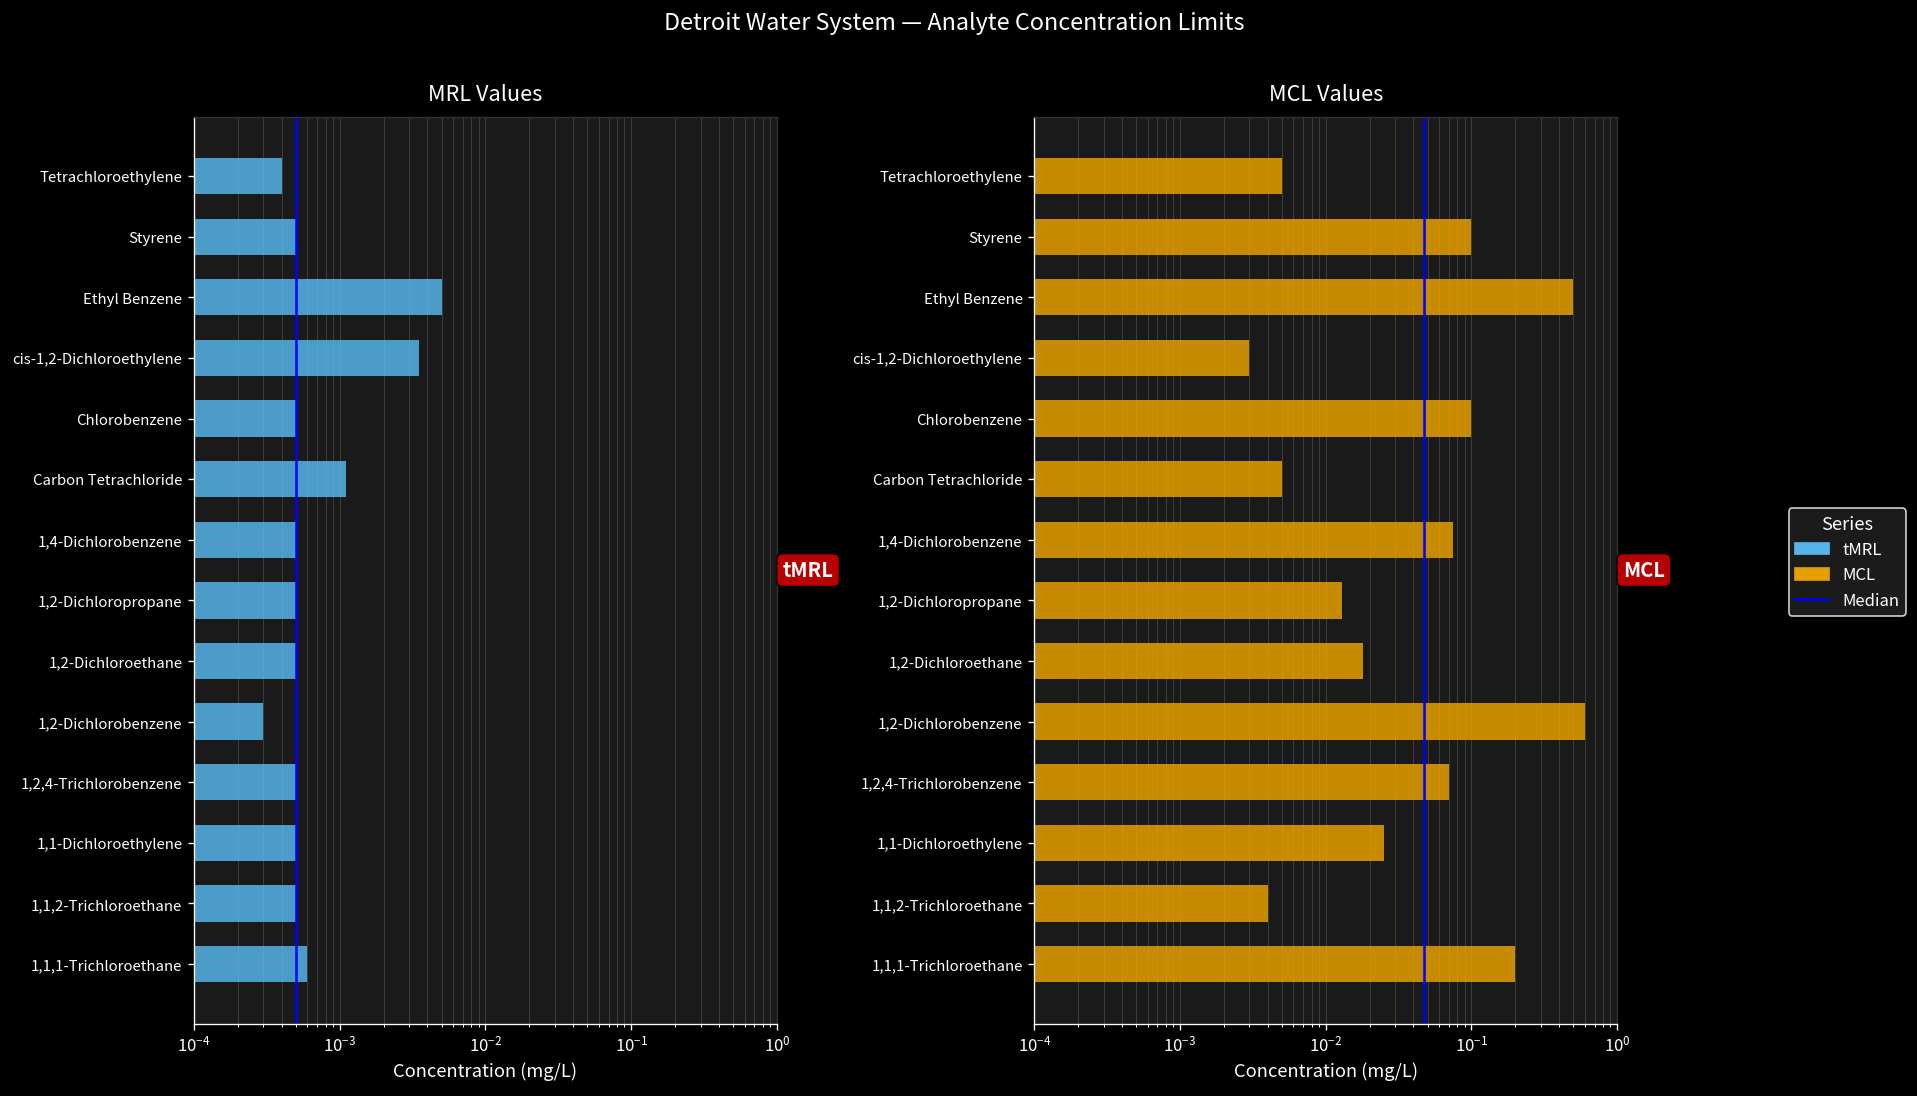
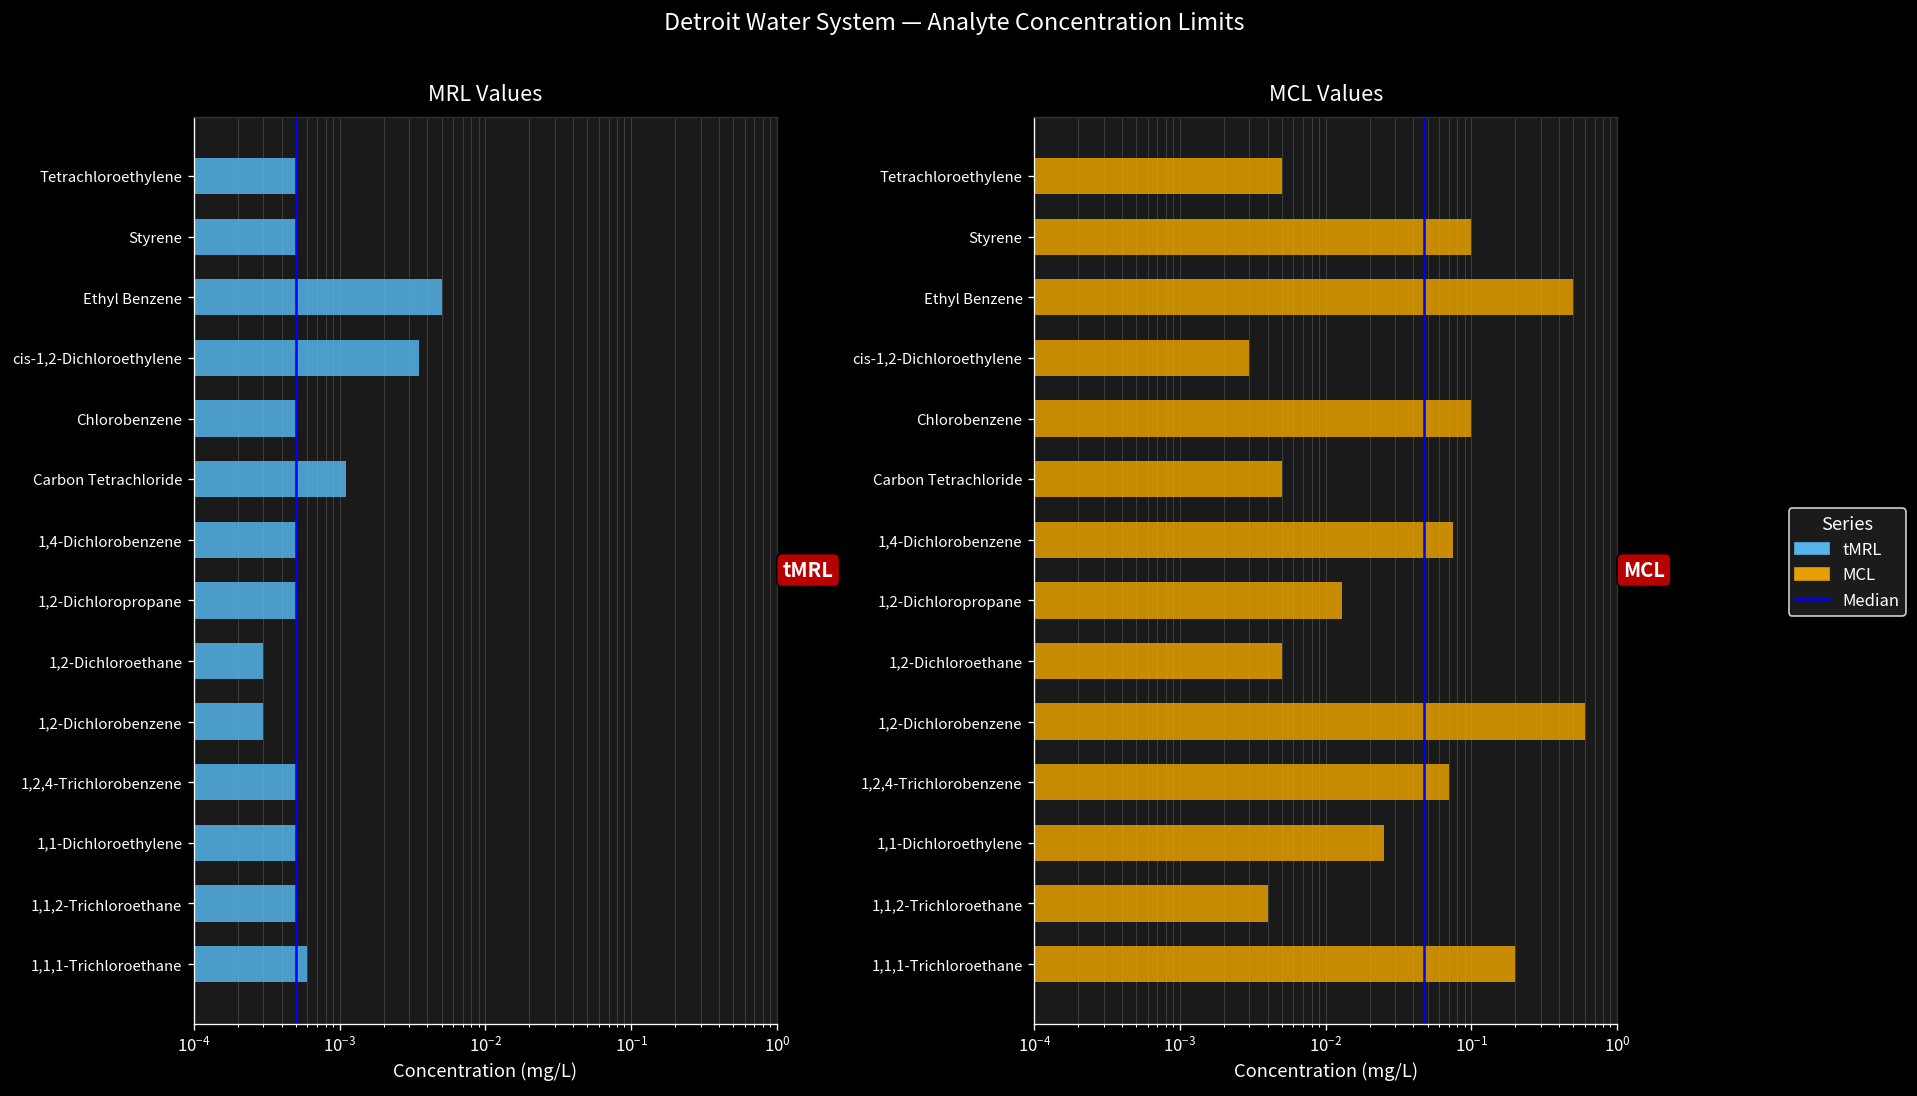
  {
    "MRL Values": {
-     "Tetrachloroethylene": 0.0004,
+     "Tetrachloroethylene": 0.0005,
      "Styrene": 0.0005,
      "Ethyl Benzene": 0.0050,
      "cis-1,2-Dichloroethylene": 0.0035,
      "Chlorobenzene": 0.0005,
      "Carbon Tetrachloride": 0.0011,
      "1,4-Dichlorobenzene": 0.0005,
      "1,2-Dichloropropane": 0.0005,
-     "1,2-Dichloroethane": 0.0005,
+     "1,2-Dichloroethane": 0.0003,
      "1,2-Dichlorobenzene": 0.0003,
      "1,2,4-Trichlorobenzene": 0.0005,
      "1,1-Dichloroethylene": 0.0005,
      "1,1,2-Trichloroethane": 0.0005,
      "1,1,1-Trichloroethane": 0.0006
    },
    "MCL Values": {
      "Tetrachloroethylene": 0.005,
      "Styrene": 0.10,
      "Ethyl Benzene": 0.50,
      "cis-1,2-Dichloroethylene": 0.003,
      "Chlorobenzene": 0.10,
      "Carbon Tetrachloride": 0.005,
      "1,4-Dichlorobenzene": 0.08,
      "1,2-Dichloropropane": 0.013,
-     "1,2-Dichloroethane": 0.018,
+     "1,2-Dichloroethane": 0.005,
      "1,2-Dichlorobenzene": 0.6,
      "1,2,4-Trichlorobenzene": 0.07,
      "1,1-Dichloroethylene": 0.025,
      "1,1,2-Trichloroethane": 0.004,
      "1,1,1-Trichloroethane": 0.20
    }
  }
